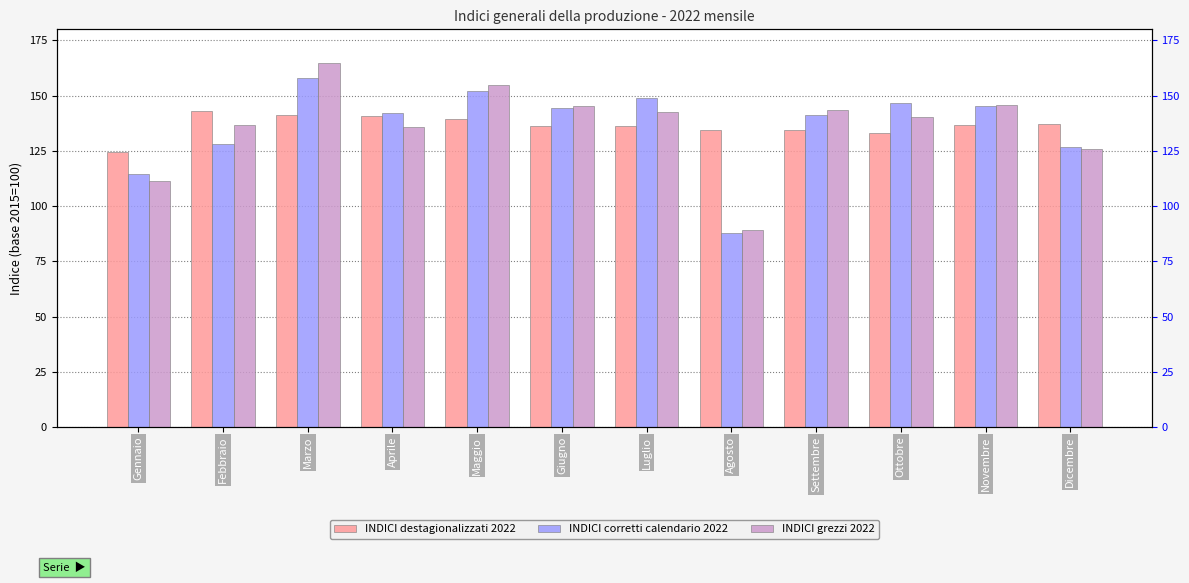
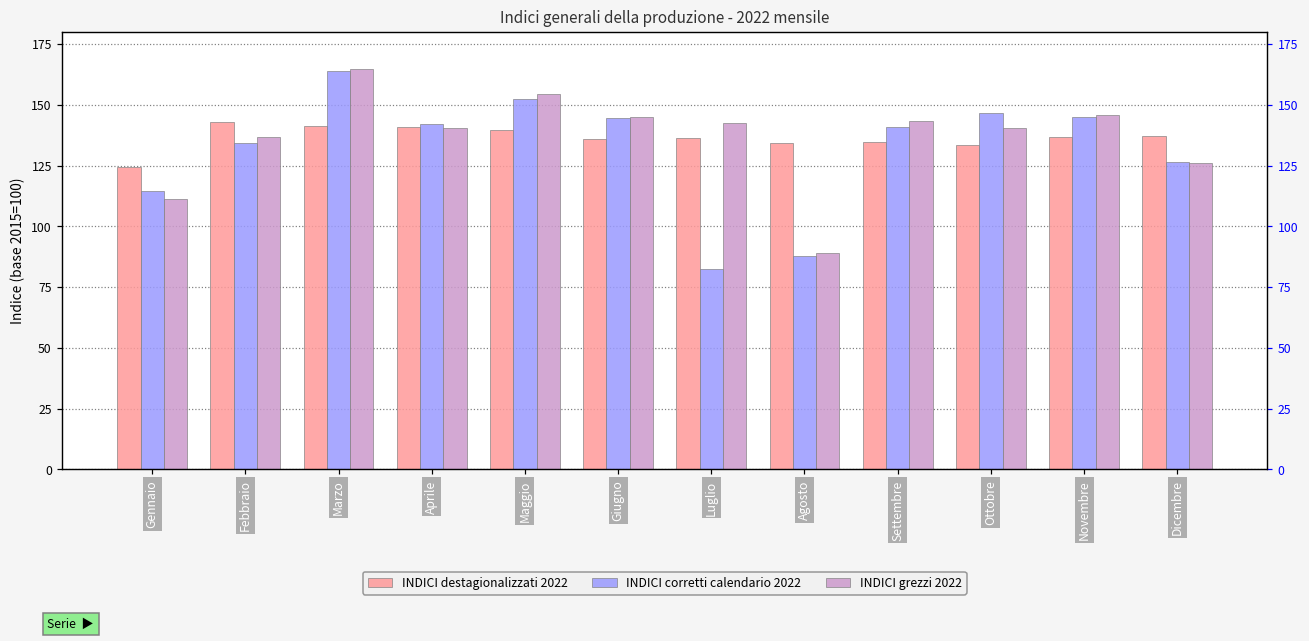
  {
    "INDICI destagionalizzati 2022": {
      "Gennaio": 125,
      "Febbraio": 143,
      "Marzo": 141,
      "Aprile": 141,
      "Maggio": 140,
      "Giugno": 136,
      "Luglio": 136,
      "Agosto": 135,
      "Settembre": 135,
      "Ottobre": 133,
      "Novembre": 137,
      "Dicembre": 137
    },
    "INDICI corretti calendario 2022": {
      "Gennaio": 115,
-     "Febbraio": 128,
-     "Marzo": 158,
+     "Febbraio": 135,
+     "Marzo": 164,
      "Aprile": 142,
      "Maggio": 152,
      "Giugno": 145,
-     "Luglio": 149,
+     "Luglio": 83,
      "Agosto": 88,
      "Settembre": 141,
      "Ottobre": 147,
      "Novembre": 145,
      "Dicembre": 127
    },
    "INDICI grezzi 2022": {
      "Gennaio": 111,
      "Febbraio": 137,
      "Marzo": 165,
-     "Aprile": 136,
+     "Aprile": 140,
      "Maggio": 155,
      "Giugno": 145,
      "Luglio": 143,
      "Agosto": 89,
      "Settembre": 143,
      "Ottobre": 141,
      "Novembre": 146,
      "Dicembre": 126
    }
  }
